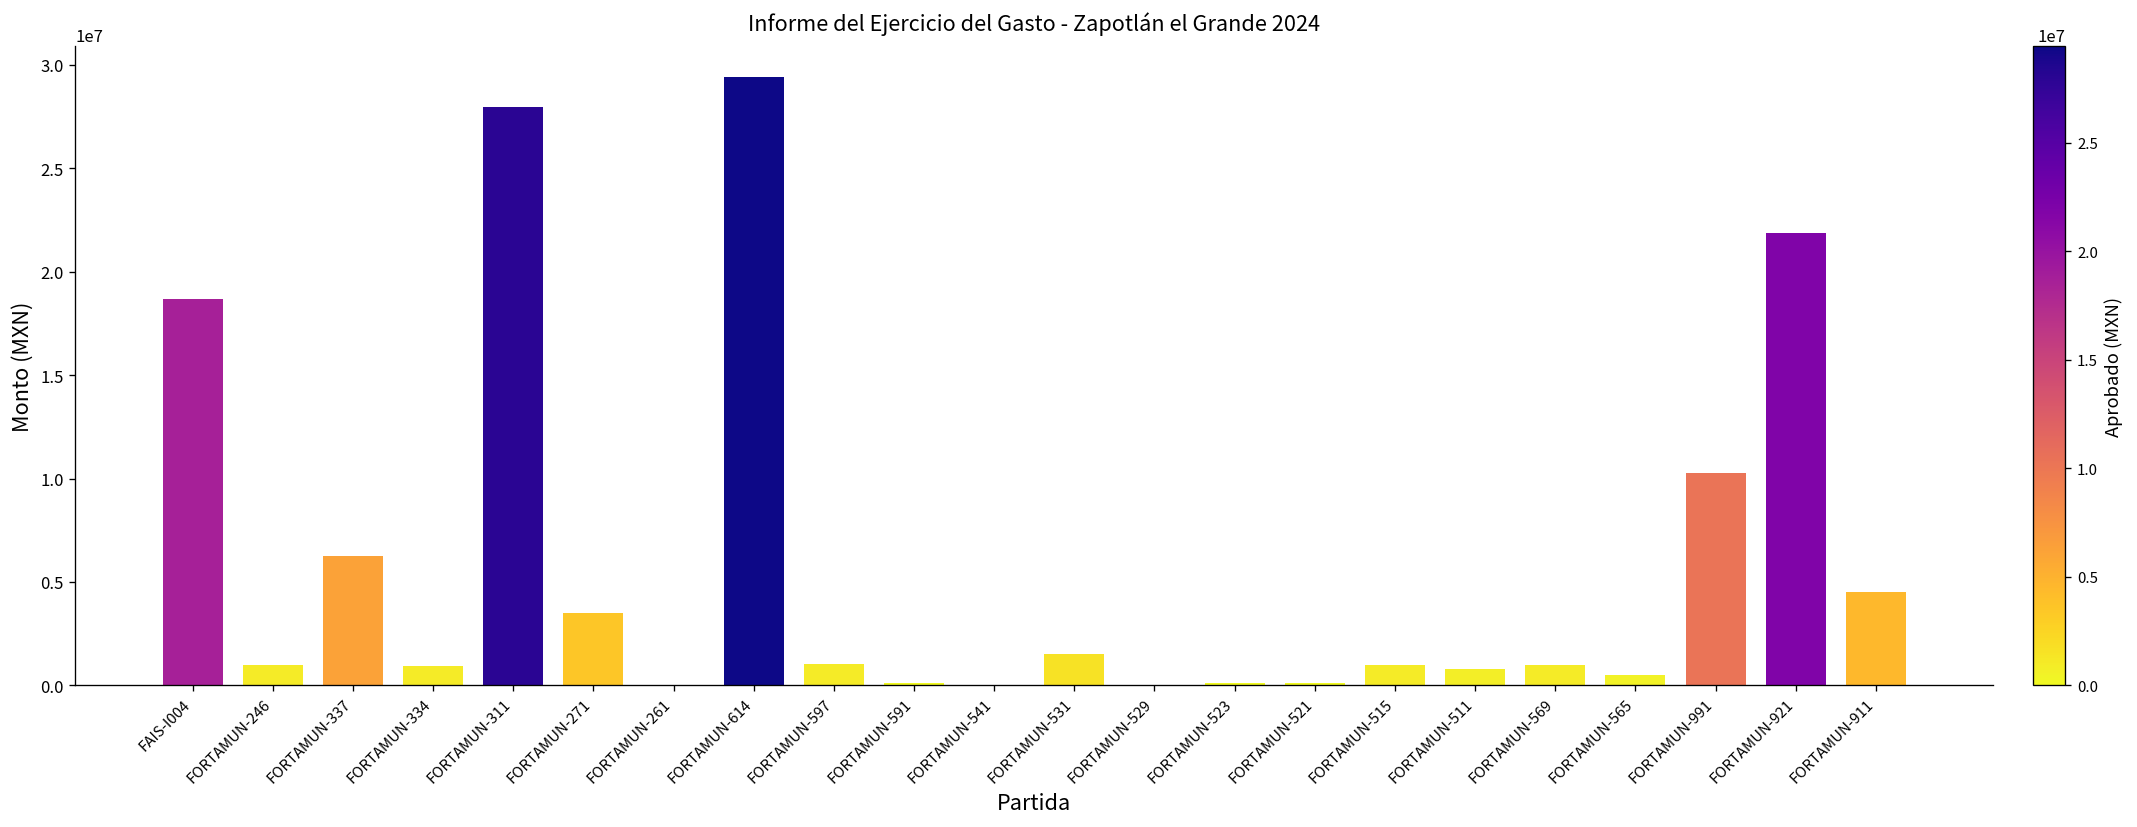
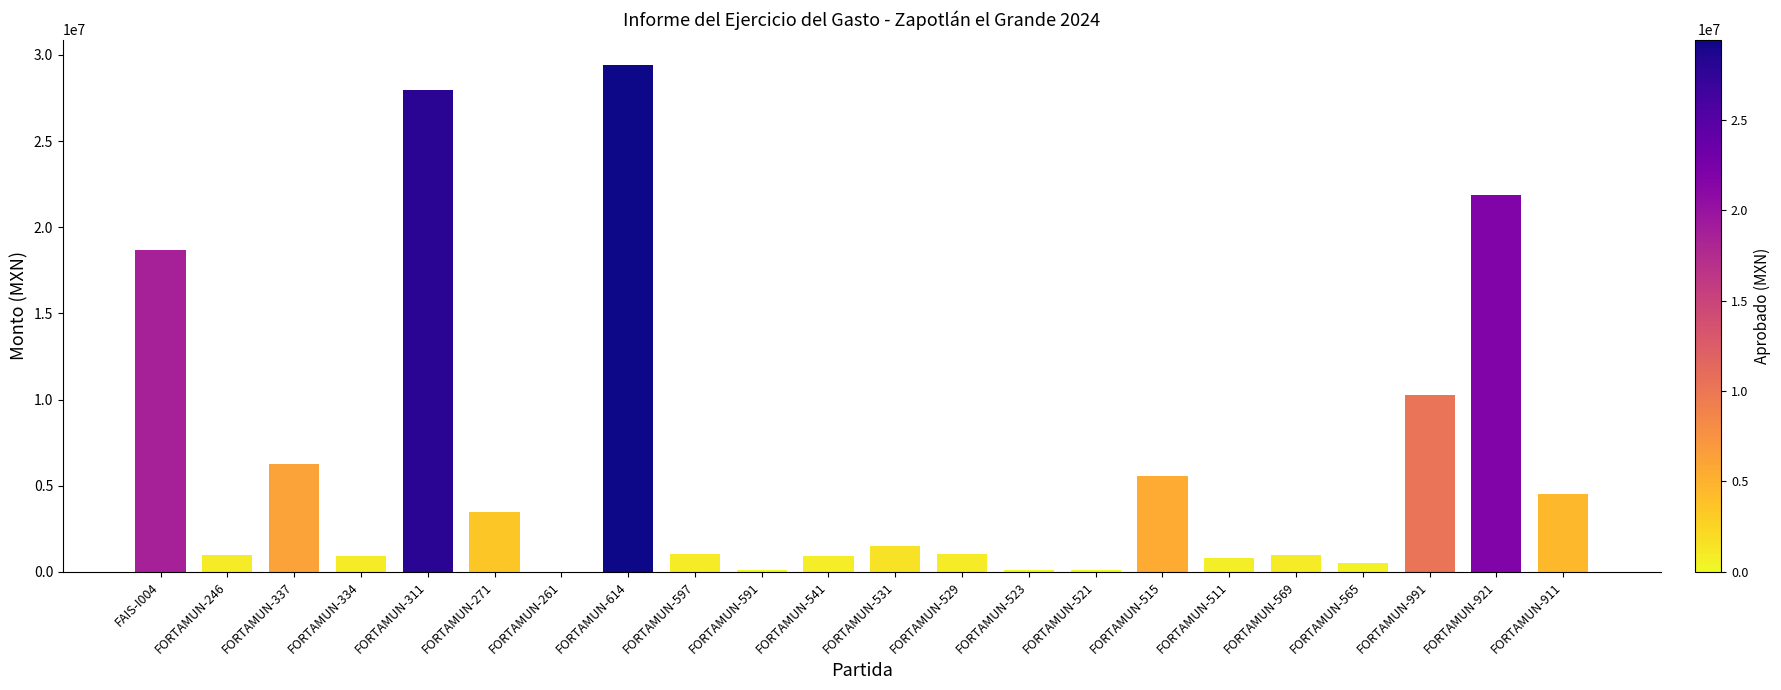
  {
    "FAIS-I004": 18700000,
    "FORTAMUN-246": 1000000,
    "FORTAMUN-337": 6200000,
    "FORTAMUN-334": 900000,
    "FORTAMUN-311": 28000000,
    "FORTAMUN-271": 3500000,
    "FORTAMUN-261": 0,
    "FORTAMUN-614": 29400000,
    "FORTAMUN-597": 1000000,
-   "FORTAMUN-541": 0,
+   "FORTAMUN-541": 900000,
    "FORTAMUN-531": 1500000,
-   "FORTAMUN-529": 0,
-   "FORTAMUN-515": 1000000,
+   "FORTAMUN-529": 1000000,
+   "FORTAMUN-515": 5500000,
    "FORTAMUN-511": 800000,
    "FORTAMUN-569": 1000000,
    "FORTAMUN-565": 500000,
    "FORTAMUN-991": 10300000,
    "FORTAMUN-921": 21900000,
    "FORTAMUN-911": 4500000
  }
